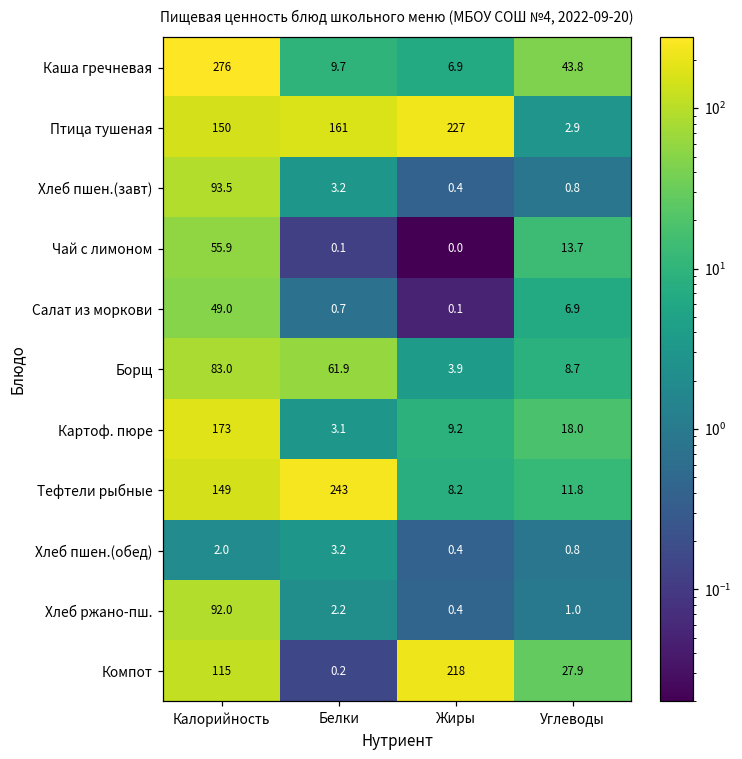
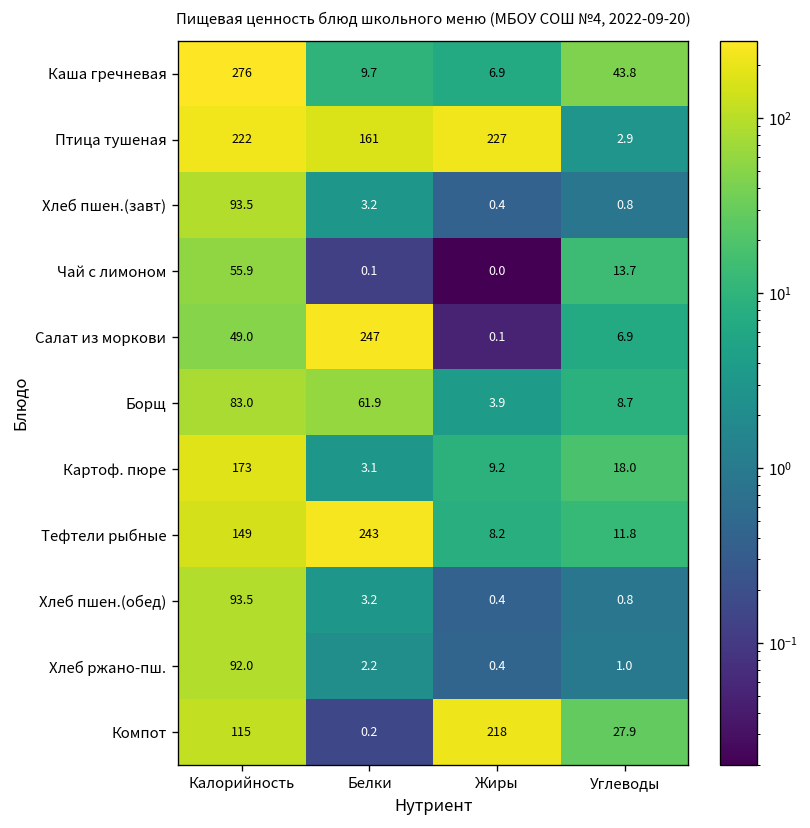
  {
    "Каша гречневая": {
      "Калорийность": 276,
      "Белки": 9.7,
      "Жиры": 6.9,
      "Углеводы": 43.8
    },
    "Птица тушеная": {
-     "Калорийность": 150,
+     "Калорийность": 222,
      "Белки": 161,
      "Жиры": 227,
      "Углеводы": 2.9
    },
    "Хлеб пшен.(завт)": {
      "Калорийность": 93.5,
      "Белки": 3.2,
      "Жиры": 0.4,
      "Углеводы": 0.8
    },
    "Чай с лимоном": {
      "Калорийность": 55.9,
      "Белки": 0.1,
      "Жиры": 0.0,
      "Углеводы": 13.7
    },
    "Салат из моркови": {
      "Калорийность": 49.0,
-     "Белки": 0.7,
+     "Белки": 247,
      "Жиры": 0.1,
      "Углеводы": 6.9
    },
    "Борщ": {
      "Калорийность": 83.0,
      "Белки": 61.9,
      "Жиры": 3.9,
      "Углеводы": 8.7
    },
    "Картоф. пюре": {
      "Калорийность": 173,
      "Белки": 3.1,
      "Жиры": 9.2,
      "Углеводы": 18.0
    },
    "Тефтели рыбные": {
      "Калорийность": 149,
      "Белки": 243,
      "Жиры": 8.2,
      "Углеводы": 11.8
    },
    "Хлеб пшен.(обед)": {
-     "Калорийность": 2.0,
+     "Калорийность": 93.5,
      "Белки": 3.2,
      "Жиры": 0.4,
      "Углеводы": 0.8
    },
    "Хлеб ржано-пш.": {
      "Калорийность": 92.0,
      "Белки": 2.2,
      "Жиры": 0.4,
      "Углеводы": 1.0
    },
    "Компот": {
      "Калорийность": 115,
      "Белки": 0.2,
      "Жиры": 218,
      "Углеводы": 27.9
    }
  }
